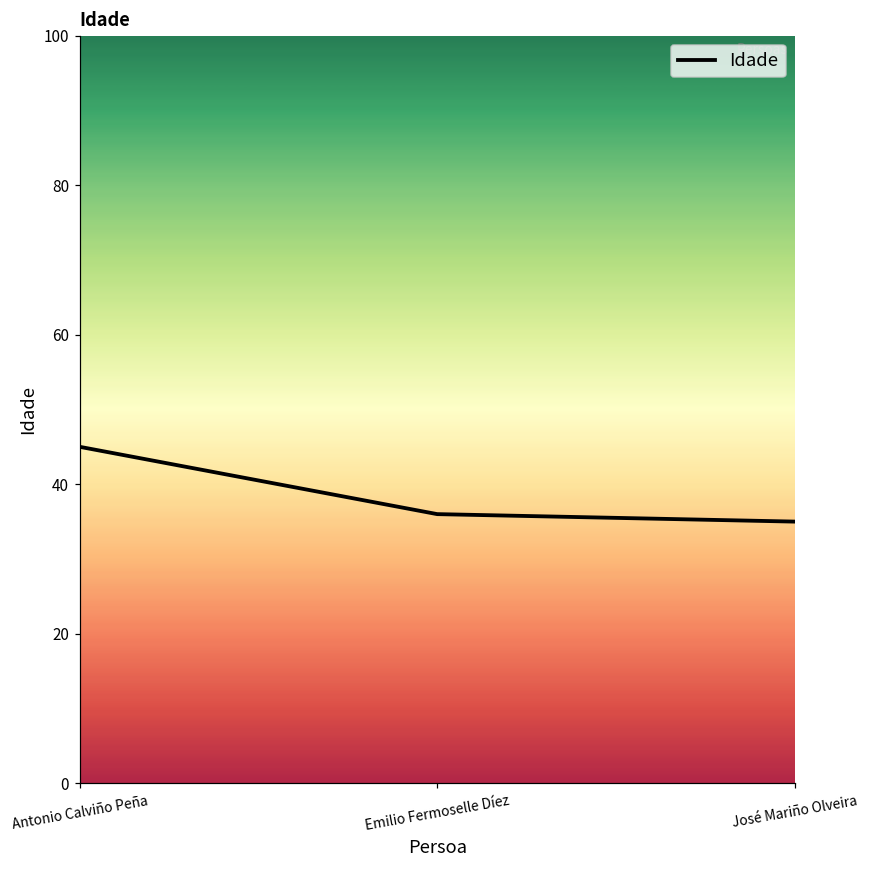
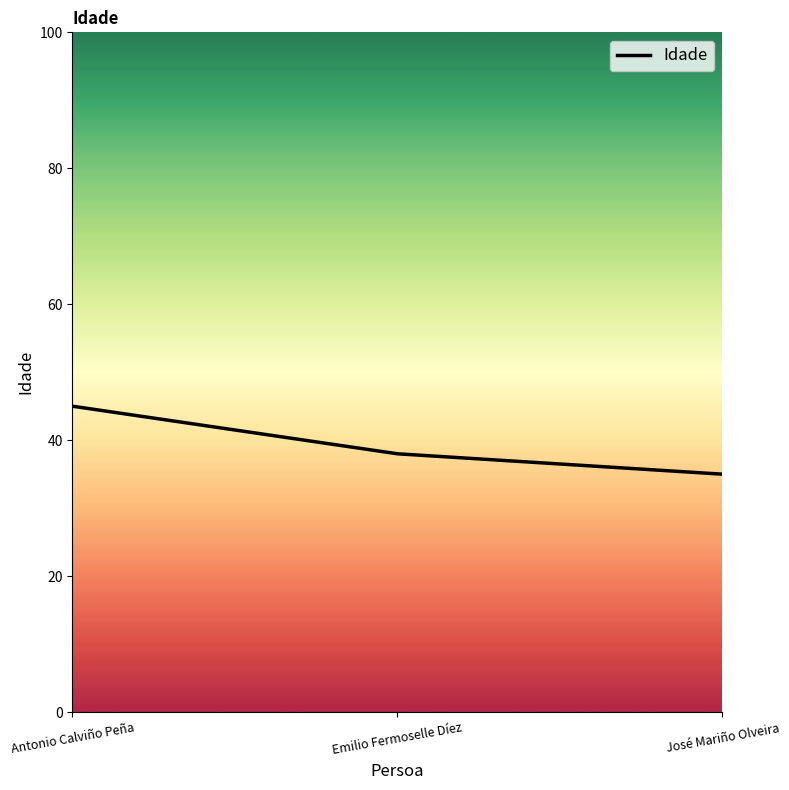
  {
    "Antonio Calviño Peña": 45,
-   "Emilio Fermoselle Díez": 36,
+   "Emilio Fermoselle Díez": 38,
    "José Mariño Olveira": 35
  }
